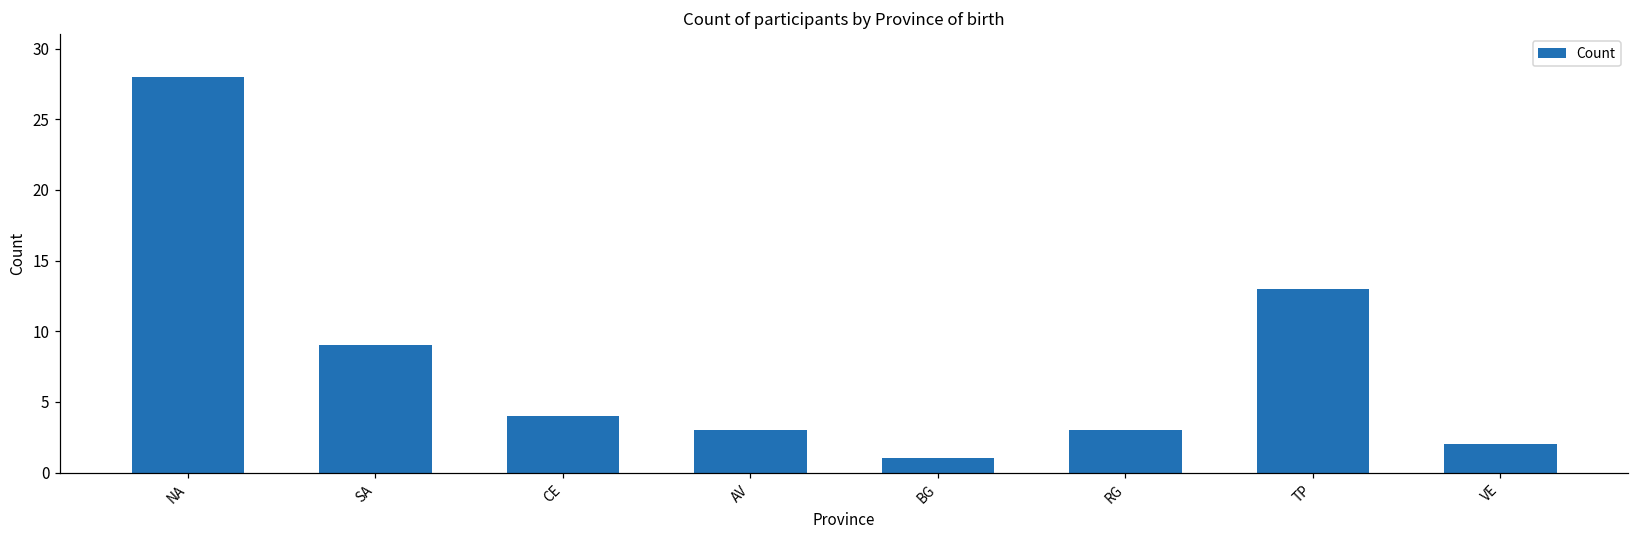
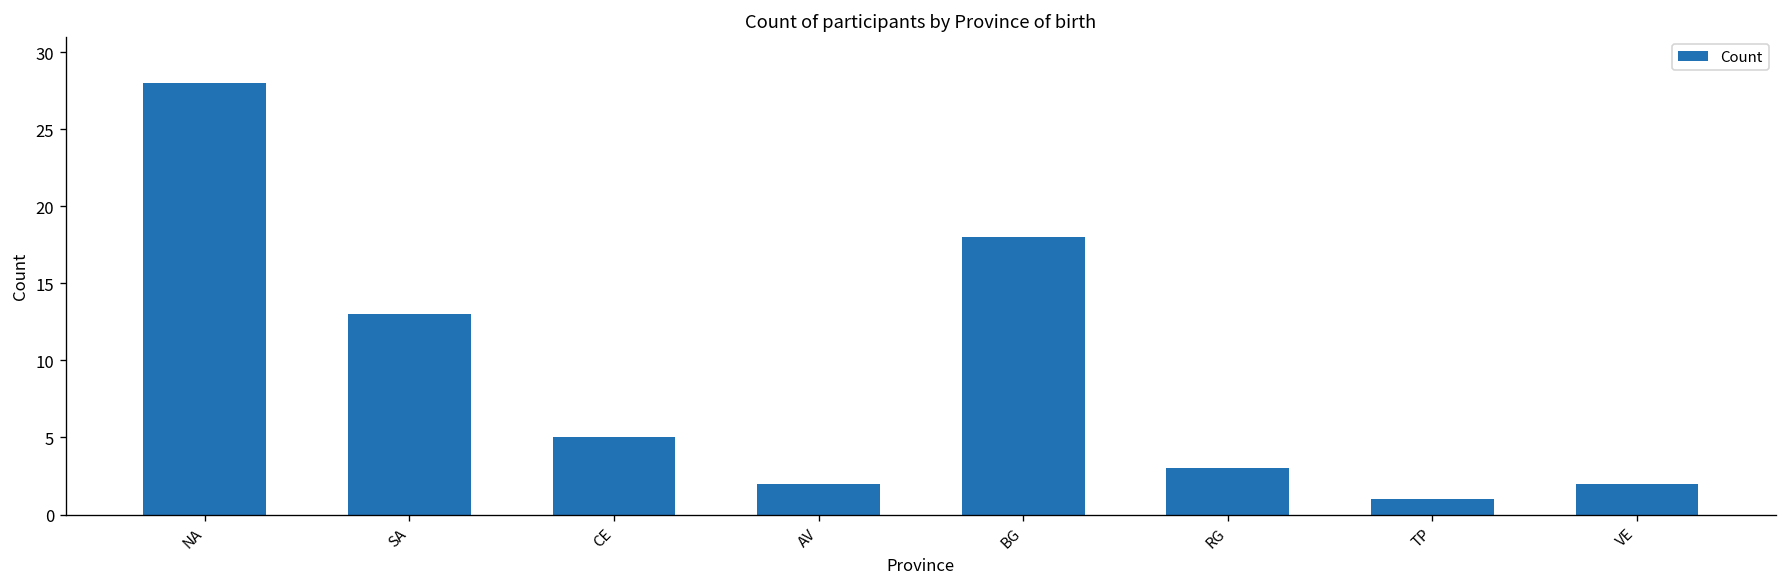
  {
    "NA": 28,
-   "SA": 9,
-   "CE": 4,
-   "AV": 3,
-   "BG": 1,
+   "SA": 13,
+   "CE": 5,
+   "AV": 2,
+   "BG": 18,
    "RG": 3,
-   "TP": 13,
+   "TP": 1,
    "VE": 2
  }
